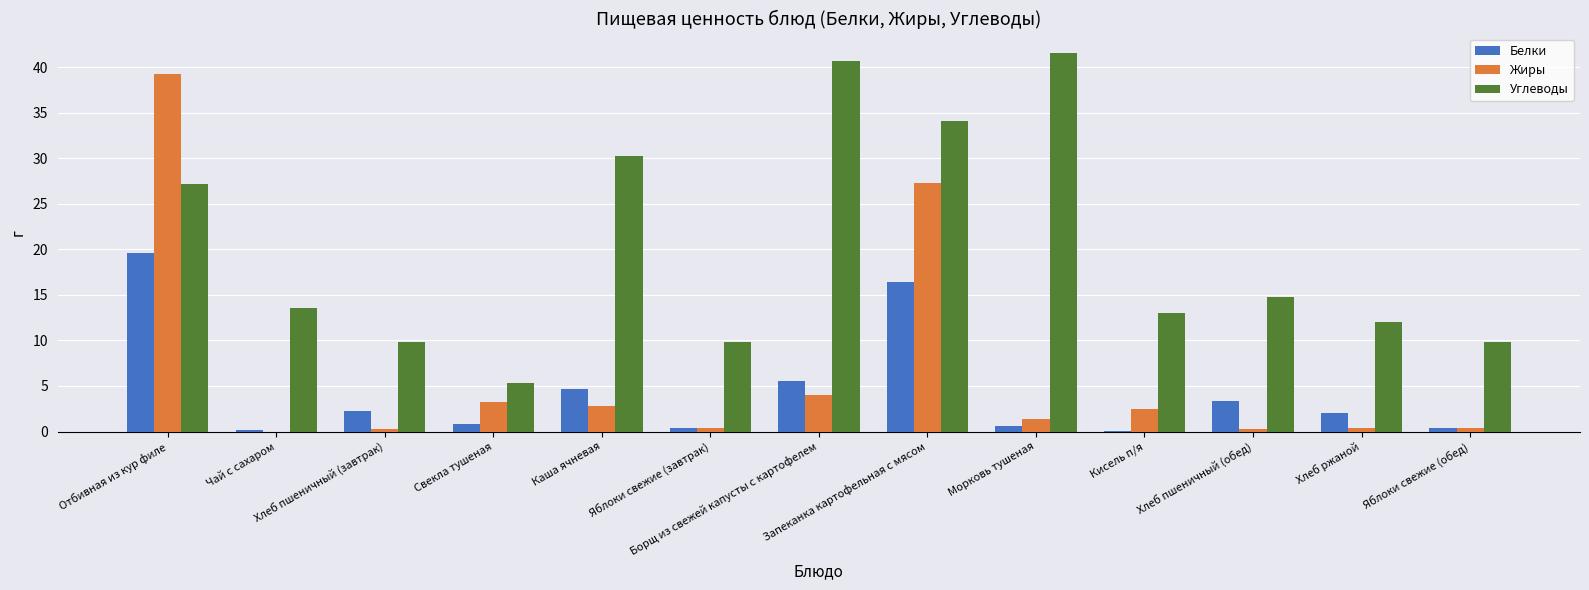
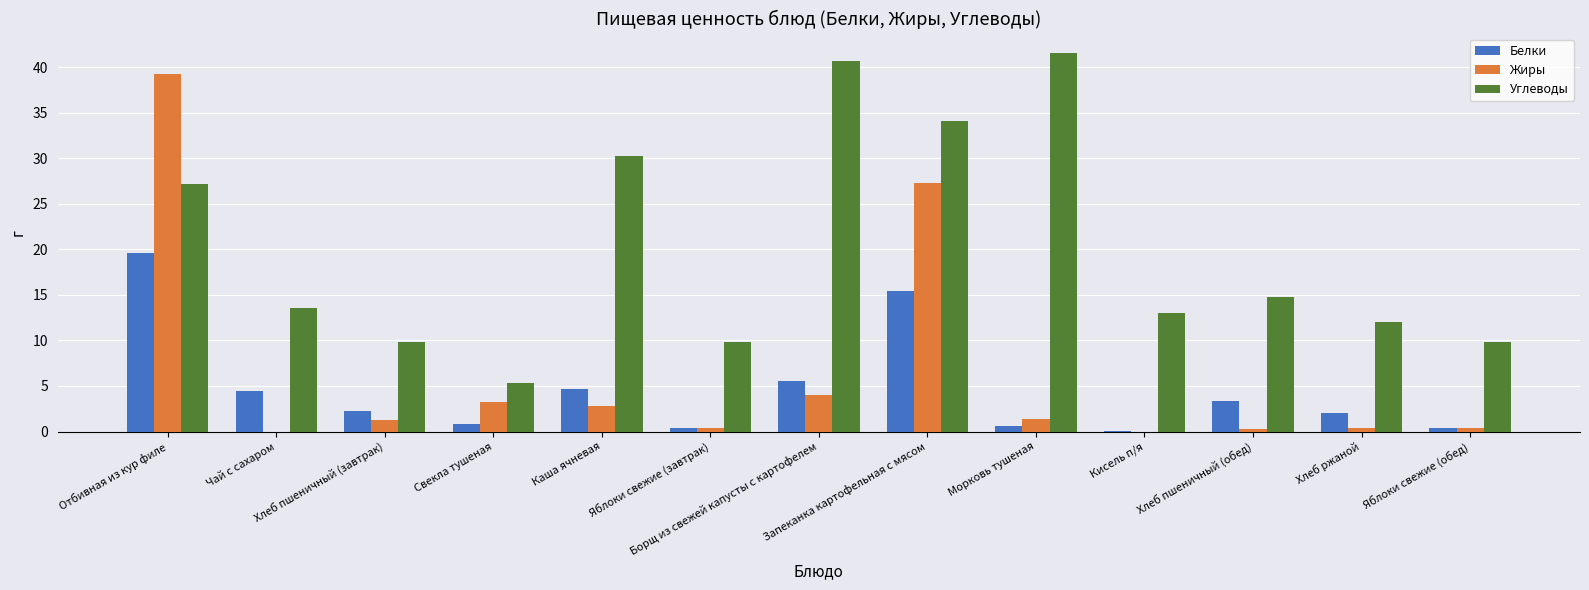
  {
    "Белки": {
      "Отбивная из кур филе": 20,
-     "Чай с сахаром": 0,
+     "Чай с сахаром": 4,
      "Хлеб пшеничный (завтрак)": 2,
      "Свекла тушеная": 1,
      "Каша ячневая": 5,
      "Яблоки свежие (завтрак)": 0,
      "Борщ из свежей капусты с картофелем": 6,
-     "Запеканка картофельная с мясом": 16,
+     "Запеканка картофельная с мясом": 15,
      "Морковь тушеная": 1,
      "Хлеб пшеничный (обед)": 3,
      "Хлеб ржаной": 2,
      "Яблоки свежие (обед)": 0
    },
    "Жиры": {
      "Отбивная из кур филе": 39,
      "Чай с сахаром": 0,
-     "Хлеб пшеничный (завтрак)": 0,
+     "Хлеб пшеничный (завтрак)": 1,
      "Свекла тушеная": 3,
      "Каша ячневая": 3,
      "Яблоки свежие (завтрак)": 0,
      "Борщ из свежей капусты с картофелем": 4,
      "Запеканка картофельная с мясом": 27,
      "Морковь тушеная": 1,
-     "Кисель п/я": 3,
+     "Кисель п/я": 0,
      "Хлеб ржаной": 0,
      "Яблоки свежие (обед)": 0
    },
    "Углеводы": {
      "Отбивная из кур филе": 27,
      "Чай с сахаром": 14,
      "Хлеб пшеничный (завтрак)": 10,
      "Свекла тушеная": 5,
      "Каша ячневая": 30,
      "Яблоки свежие (завтрак)": 10,
      "Борщ из свежей капусты с картофелем": 41,
      "Запеканка картофельная с мясом": 34,
      "Морковь тушеная": 42,
      "Кисель п/я": 13,
      "Хлеб пшеничный (обед)": 15,
      "Хлеб ржаной": 12,
      "Яблоки свежие (обед)": 10
    }
  }
